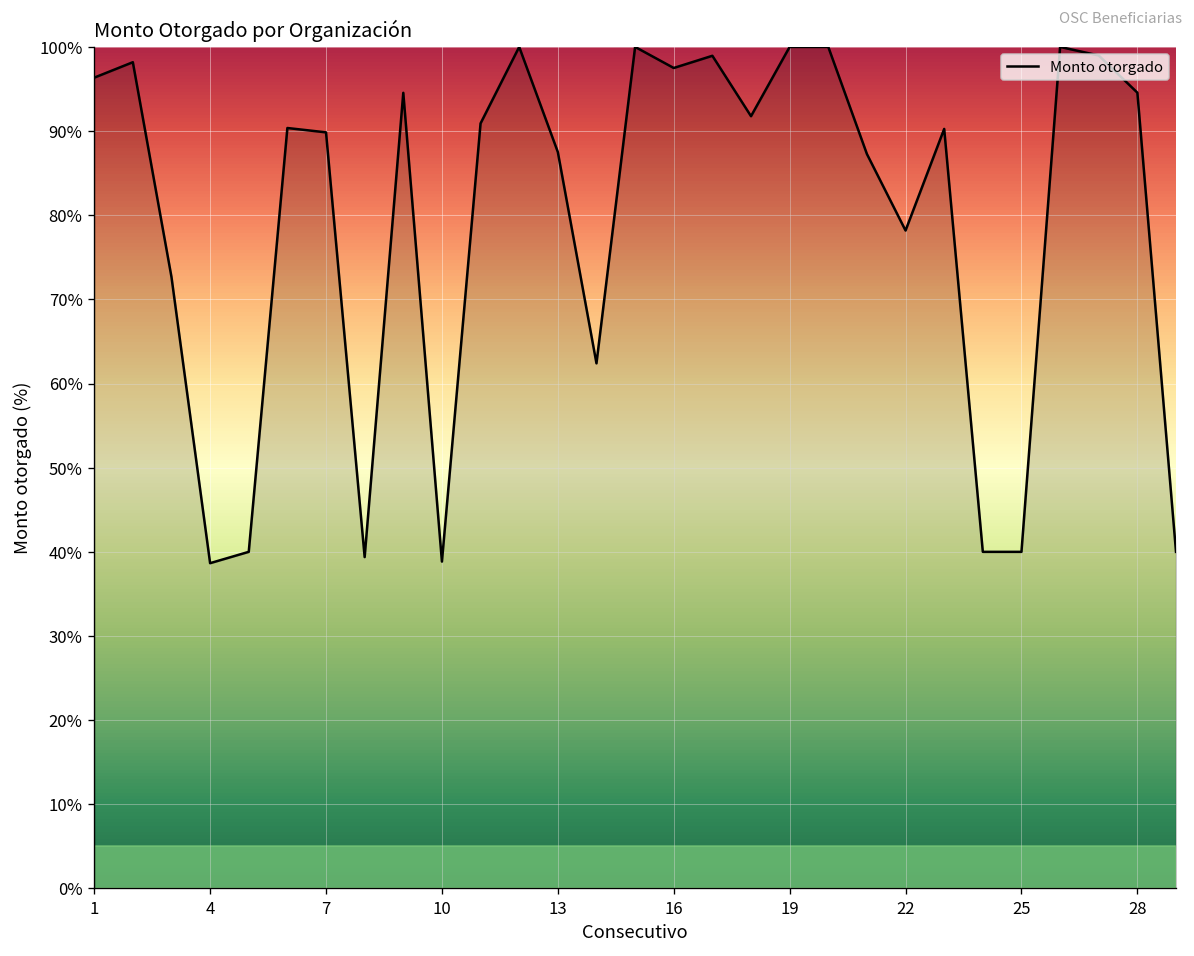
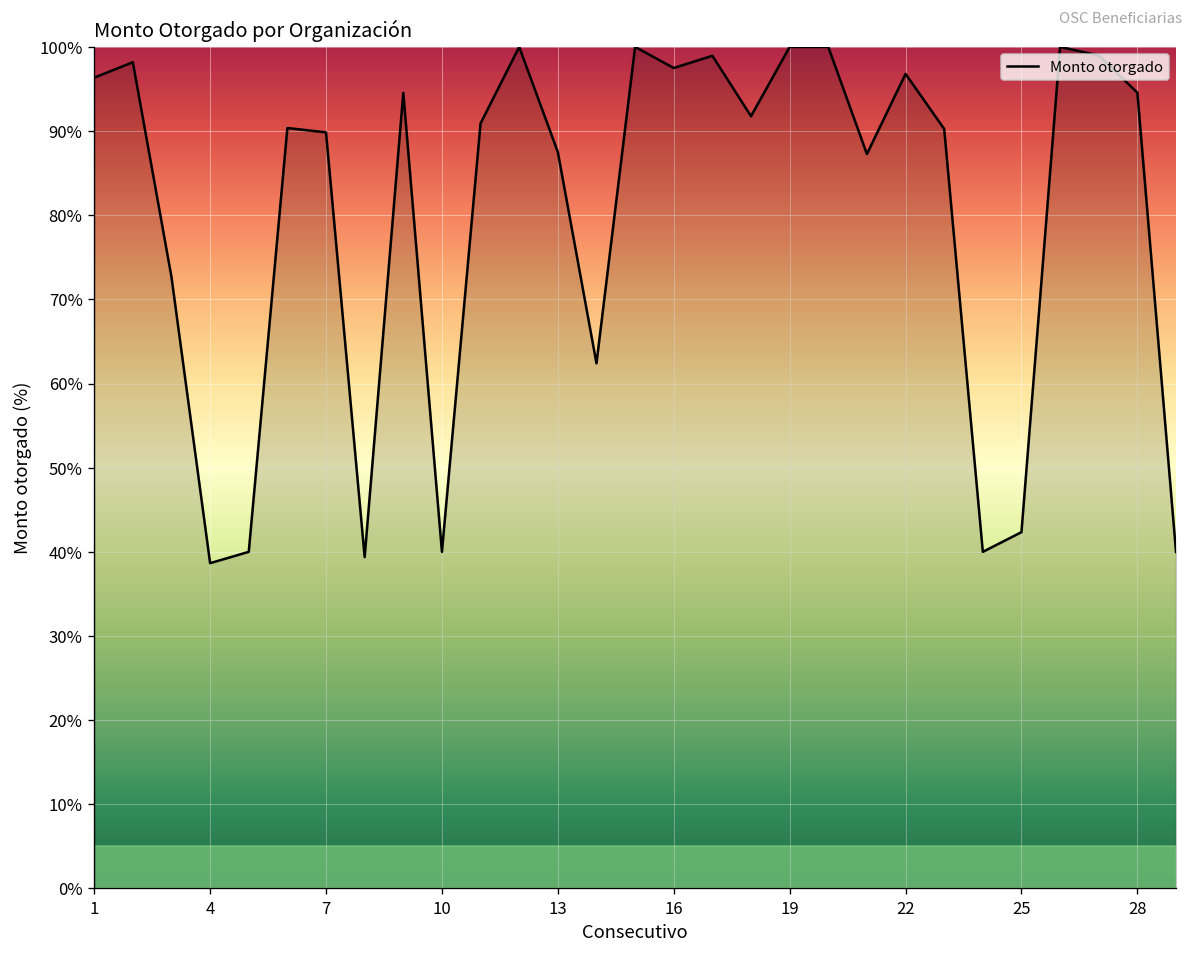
  {
    "1": "96%",
    "4": "39%",
    "7": "90%",
-   "10": "39%",
+   "10": "40%",
    "13": "88%",
    "16": "97%",
    "19": "100%",
-   "22": "78%",
-   "25": "40%",
+   "22": "97%",
+   "25": "42%",
    "28": "95%"
  }
